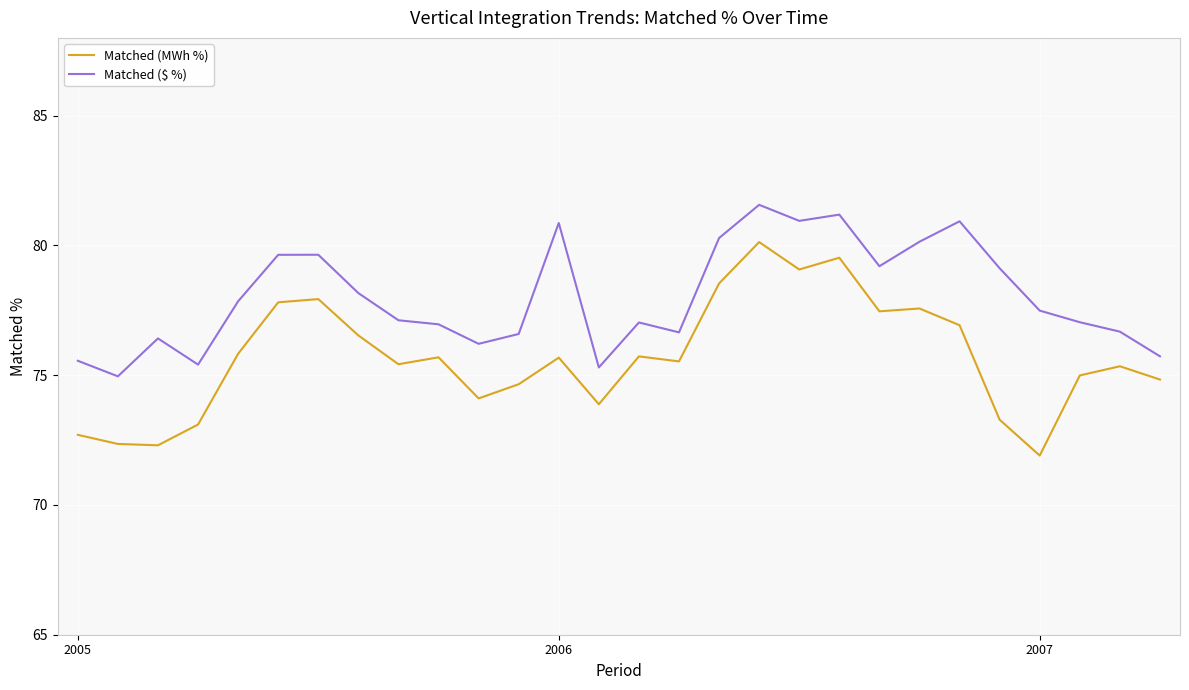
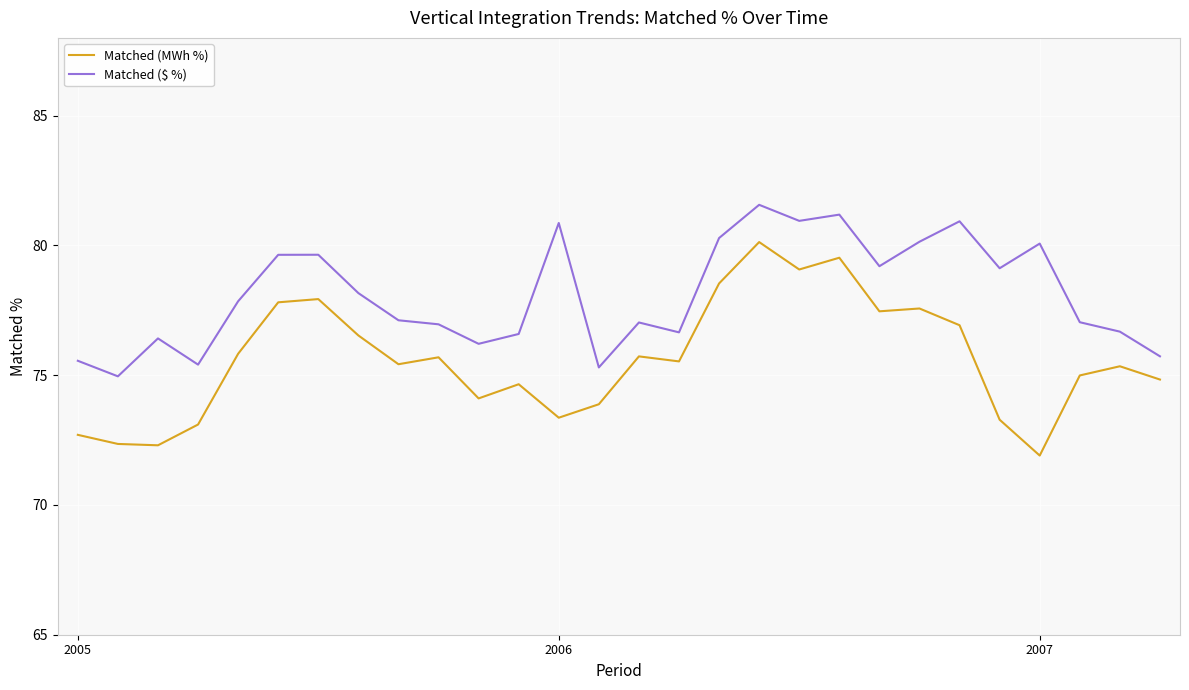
  {
    "Matched (MWh %)": {
      "2005": 72.7,
-     "2006": 75.7,
+     "2006": 73.4,
      "2007": 71.9
    },
    "Matched ($ %)": {
      "2005": 75.6,
      "2006": 80.9,
-     "2007": 77.5
+     "2007": 80.1
    }
  }
